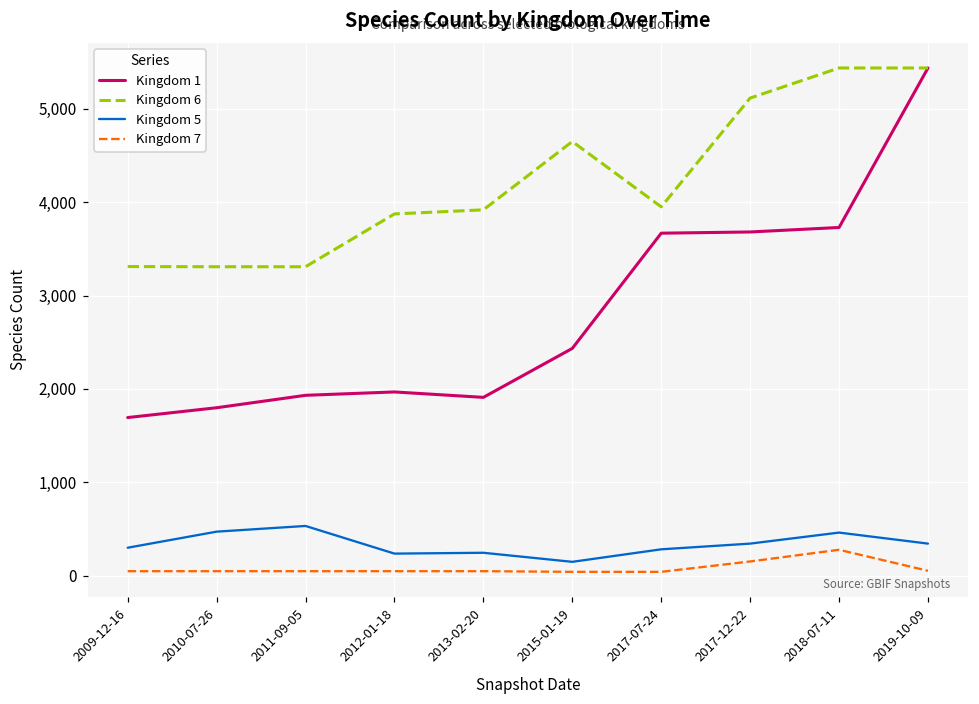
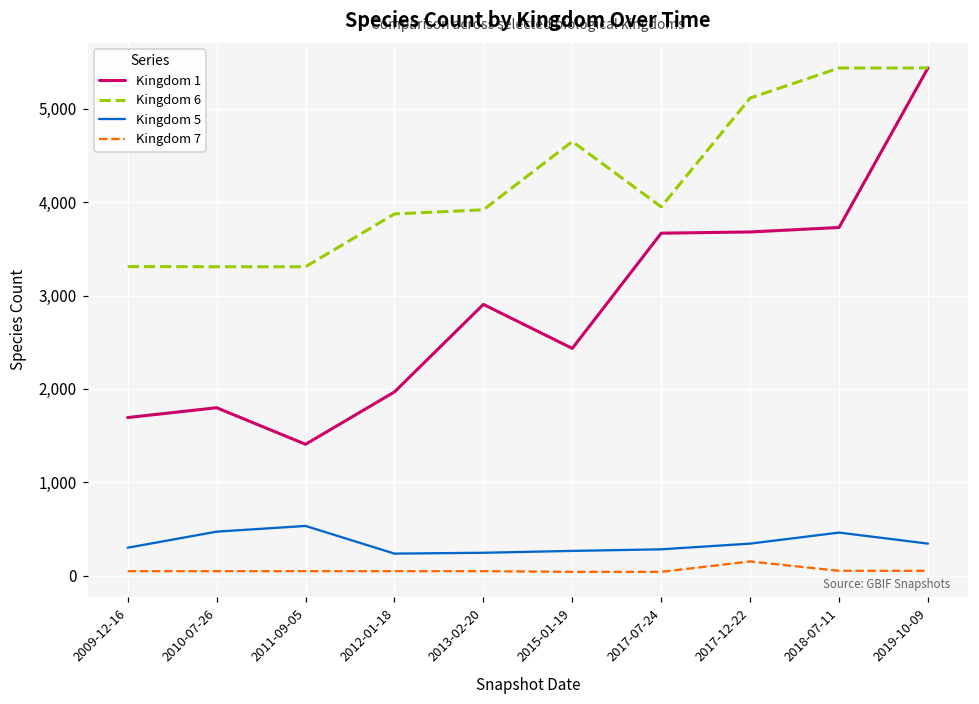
  {
    "Kingdom 1": {
      "2009-12-16": "1,700",
      "2010-07-26": "1,800",
-     "2011-09-05": "1,900",
+     "2011-09-05": "1,400",
      "2012-01-18": "2,000",
-     "2013-02-20": "1,900",
+     "2013-02-20": "2,900",
      "2015-01-19": "2,400",
      "2017-07-24": "3,700",
      "2017-12-22": "3,700",
      "2018-07-11": "3,700"
    },
    "Kingdom 6": {
      "2009-12-16": "3,300",
      "2010-07-26": "3,300",
      "2011-09-05": "3,300",
      "2012-01-18": "3,900",
      "2013-02-20": "3,900",
      "2015-01-19": "4,600",
      "2017-07-24": "3,900",
      "2017-12-22": "5,100",
      "2018-07-11": "5,400"
    },
    "Kingdom 5": {
      "2009-12-16": "300",
      "2010-07-26": "500",
      "2011-09-05": "500",
      "2012-01-18": "200",
      "2013-02-20": "200",
-     "2015-01-19": "200",
+     "2015-01-19": "300",
      "2017-07-24": "300",
      "2017-12-22": "300",
      "2018-07-11": "500",
      "2019-10-09": "300"
    },
    "Kingdom 7": {
      "2009-12-16": "100",
      "2010-07-26": "100",
      "2011-09-05": "100",
      "2012-01-18": "100",
      "2013-02-20": "100",
      "2015-01-19": "0",
      "2017-07-24": "0",
      "2017-12-22": "200",
-     "2018-07-11": "300",
+     "2018-07-11": "100",
      "2019-10-09": "100"
    }
  }
